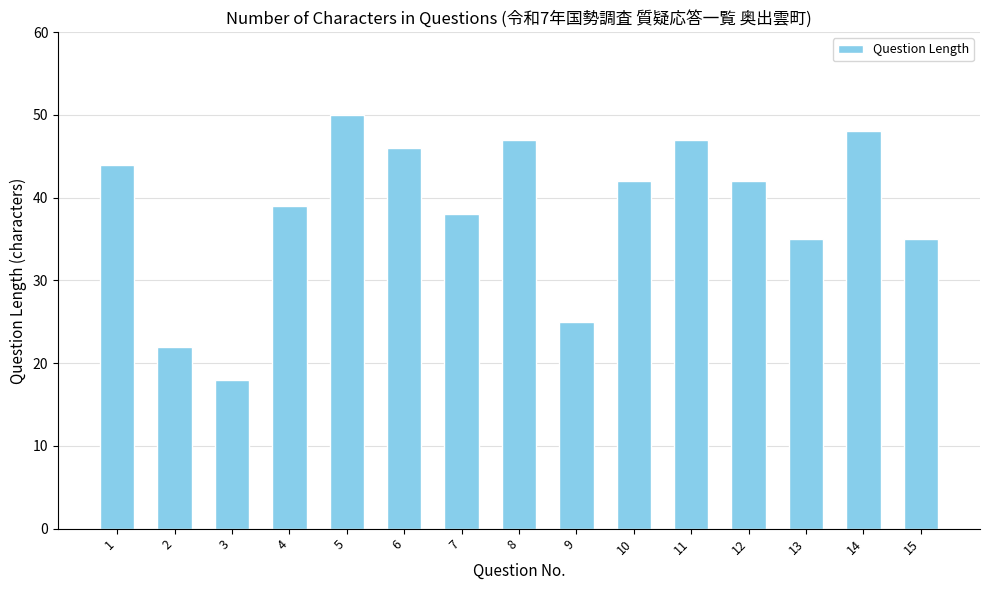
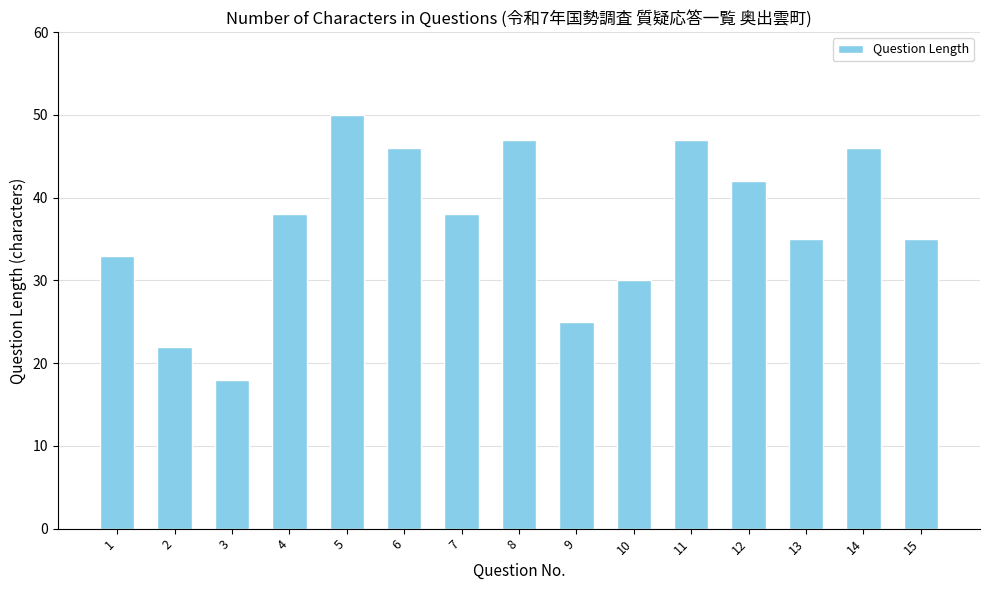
  {
-   "1": 44,
+   "1": 33,
    "2": 22,
    "3": 18,
-   "4": 39,
+   "4": 38,
    "5": 50,
    "6": 46,
    "7": 38,
    "8": 47,
    "9": 25,
-   "10": 42,
+   "10": 30,
    "11": 47,
    "12": 42,
    "13": 35,
-   "14": 48,
+   "14": 46,
    "15": 35
  }
